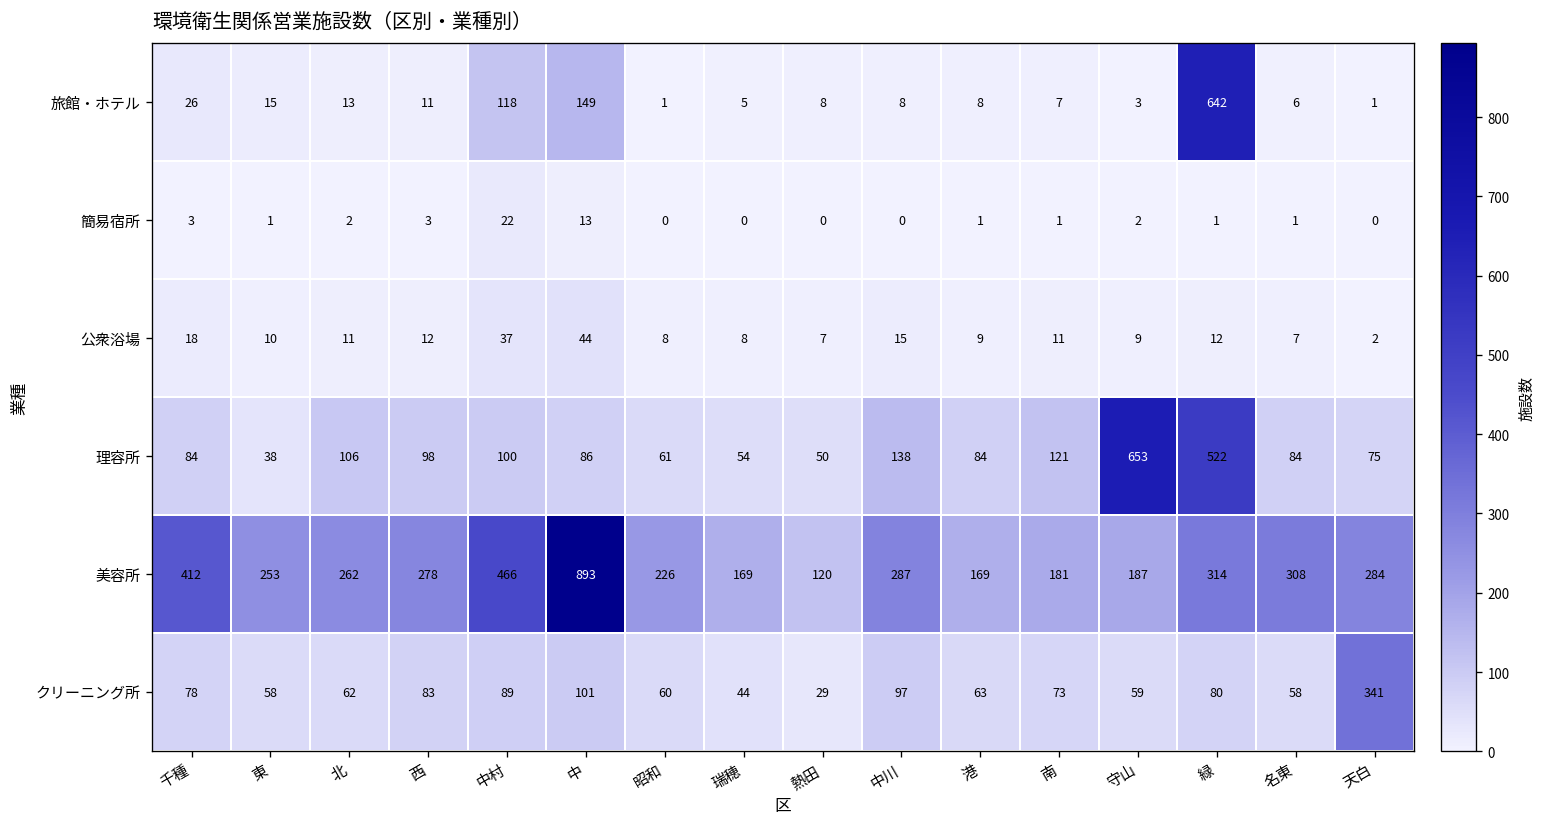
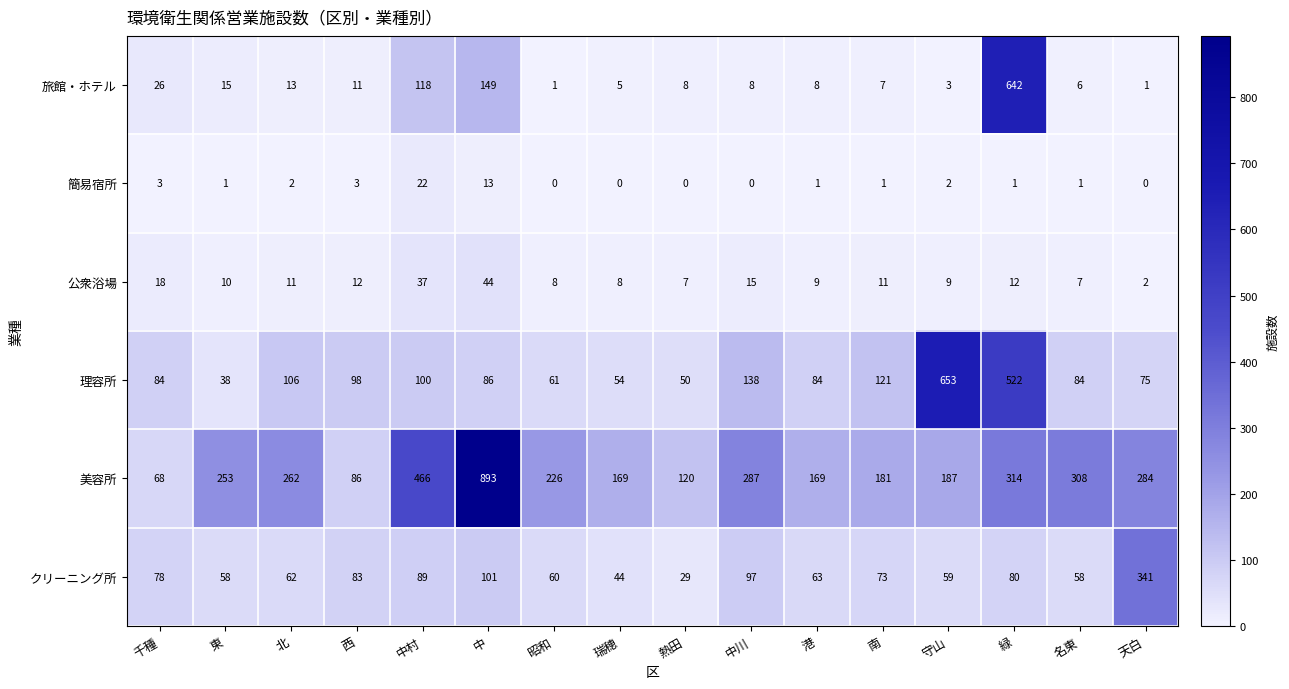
  {
    "旅館・ホテル": {
      "千種": 26,
      "東": 15,
      "北": 13,
      "西": 11,
      "中村": 118,
      "中": 149,
      "昭和": 1,
      "瑞穂": 5,
      "熱田": 8,
      "中川": 8,
      "港": 8,
      "南": 7,
      "守山": 3,
      "緑": 642,
      "名東": 6,
      "天白": 1
    },
    "簡易宿所": {
      "千種": 3,
      "東": 1,
      "北": 2,
      "西": 3,
      "中村": 22,
      "中": 13,
      "昭和": 0,
      "瑞穂": 0,
      "熱田": 0,
      "中川": 0,
      "港": 1,
      "南": 1,
      "守山": 2,
      "緑": 1,
      "名東": 1,
      "天白": 0
    },
    "公衆浴場": {
      "千種": 18,
      "東": 10,
      "北": 11,
      "西": 12,
      "中村": 37,
      "中": 44,
      "昭和": 8,
      "瑞穂": 8,
      "熱田": 7,
      "中川": 15,
      "港": 9,
      "南": 11,
      "守山": 9,
      "緑": 12,
      "名東": 7,
      "天白": 2
    },
    "理容所": {
      "千種": 84,
      "東": 38,
      "北": 106,
      "西": 98,
      "中村": 100,
      "中": 86,
      "昭和": 61,
      "瑞穂": 54,
      "熱田": 50,
      "中川": 138,
      "港": 84,
      "南": 121,
      "守山": 653,
      "緑": 522,
      "名東": 84,
      "天白": 75
    },
    "美容所": {
-     "千種": 412,
+     "千種": 68,
      "東": 253,
      "北": 262,
-     "西": 278,
+     "西": 86,
      "中村": 466,
      "中": 893,
      "昭和": 226,
      "瑞穂": 169,
      "熱田": 120,
      "中川": 287,
      "港": 169,
      "南": 181,
      "守山": 187,
      "緑": 314,
      "名東": 308,
      "天白": 284
    },
    "クリーニング所": {
      "千種": 78,
      "東": 58,
      "北": 62,
      "西": 83,
      "中村": 89,
      "中": 101,
      "昭和": 60,
      "瑞穂": 44,
      "熱田": 29,
      "中川": 97,
      "港": 63,
      "南": 73,
      "守山": 59,
      "緑": 80,
      "名東": 58,
      "天白": 341
    }
  }
